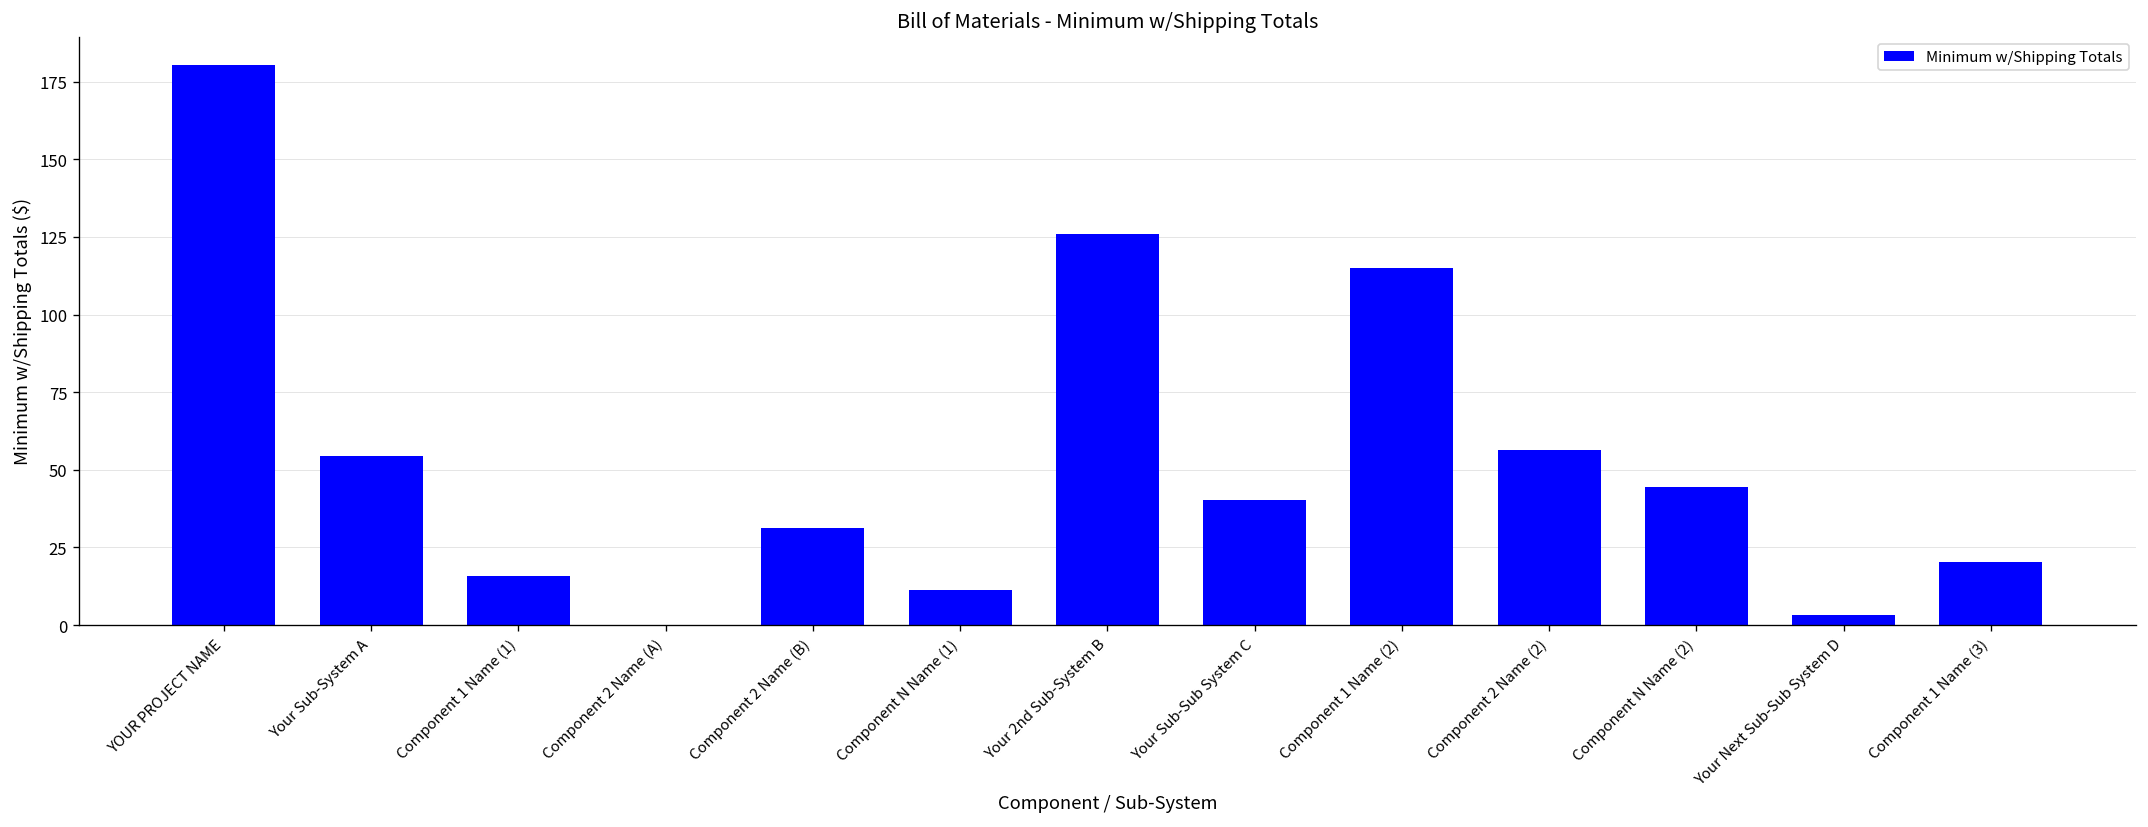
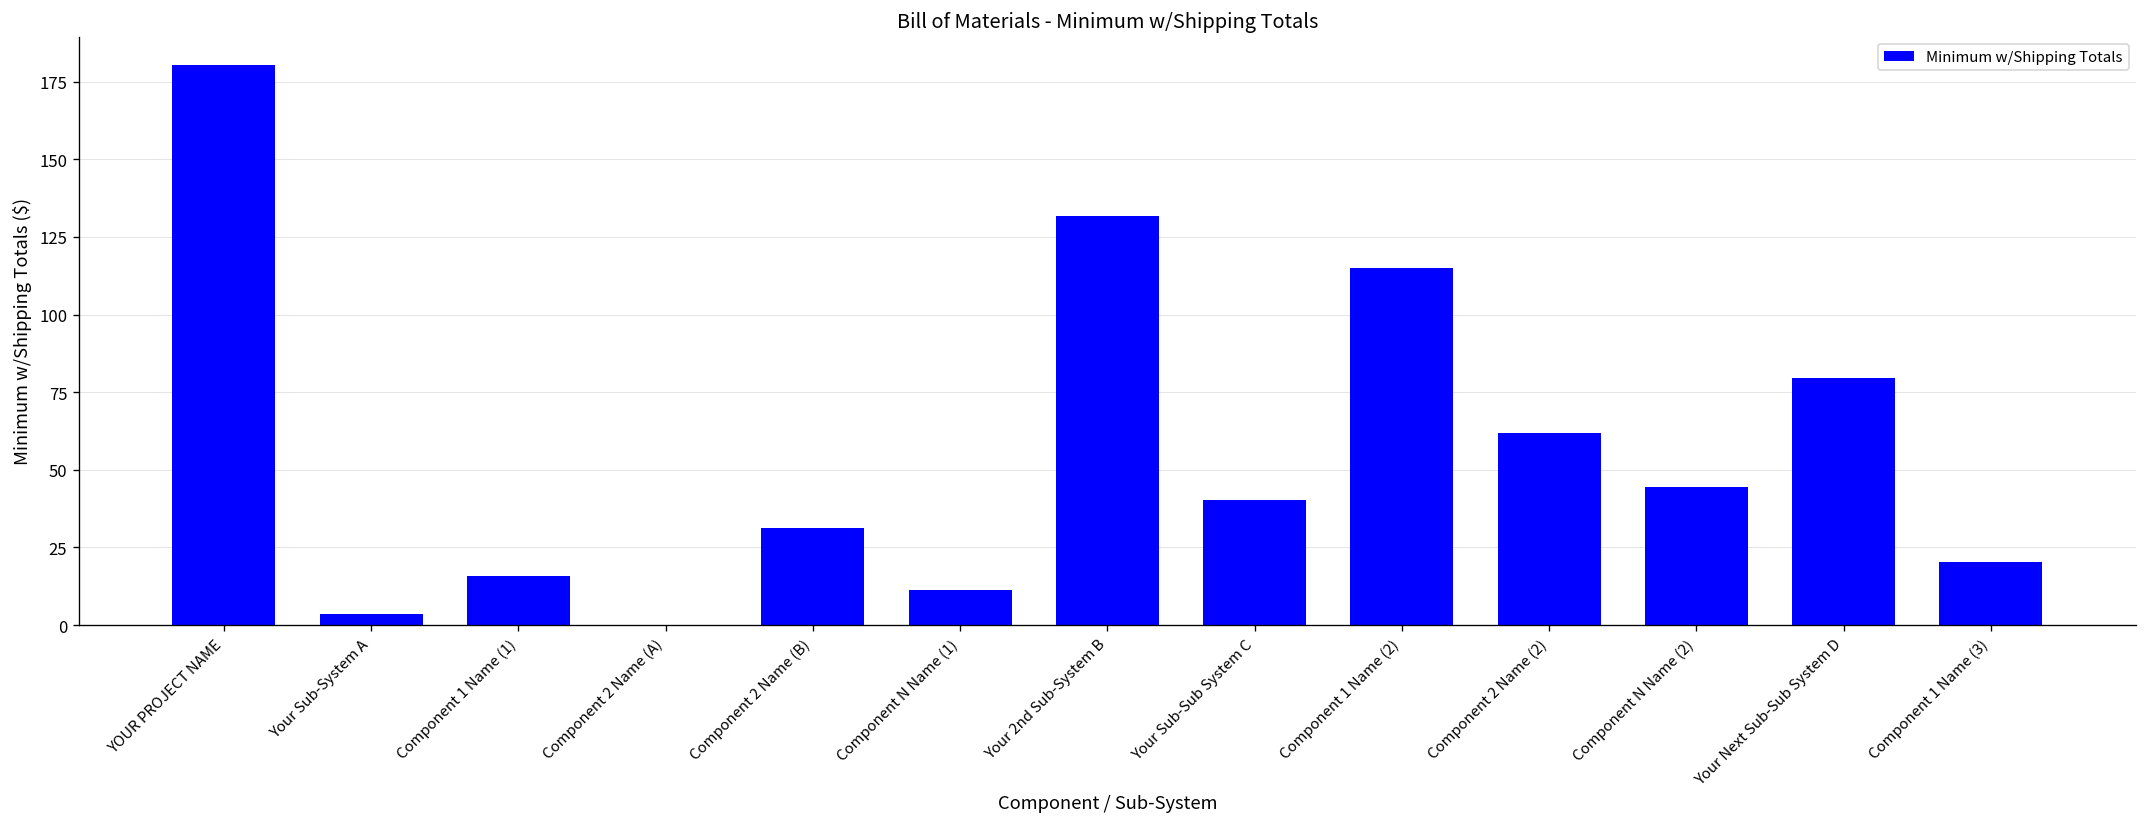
  {
    "YOUR PROJECT NAME": 181,
-   "Your Sub-System A": 54,
+   "Your Sub-System A": 4,
    "Component 1 Name (1)": 16,
    "Component 2 Name (A)": 0,
    "Component 2 Name (B)": 31,
    "Component N Name (1)": 11,
-   "Your 2nd Sub-System B": 126,
+   "Your 2nd Sub-System B": 132,
    "Your Sub-Sub System C": 40,
    "Component 1 Name (2)": 115,
-   "Component 2 Name (2)": 56,
+   "Component 2 Name (2)": 62,
    "Component N Name (2)": 44,
-   "Your Next Sub-Sub System D": 3,
+   "Your Next Sub-Sub System D": 80,
    "Component 1 Name (3)": 20
  }
